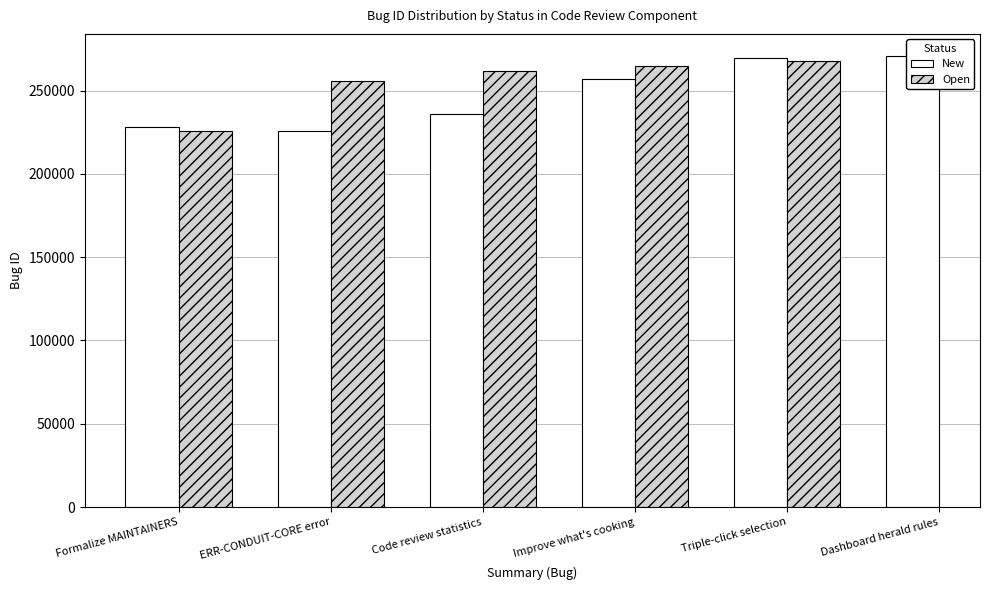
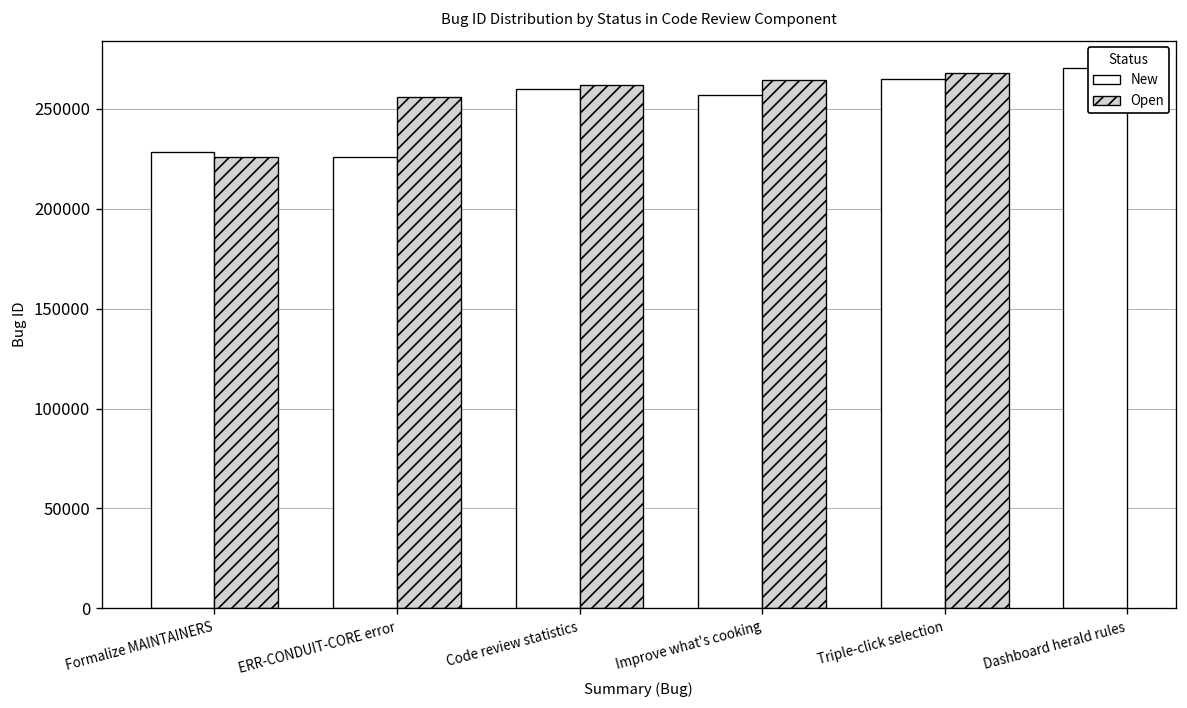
  {
    "New": {
      "Formalize MAINTAINERS": 228000,
      "ERR-CONDUIT-CORE error": 226000,
-     "Code review statistics": 236000,
+     "Code review statistics": 260000,
      "Improve what's cooking": 257000,
-     "Triple-click selection": 270000
+     "Triple-click selection": 265000
    }
  }
